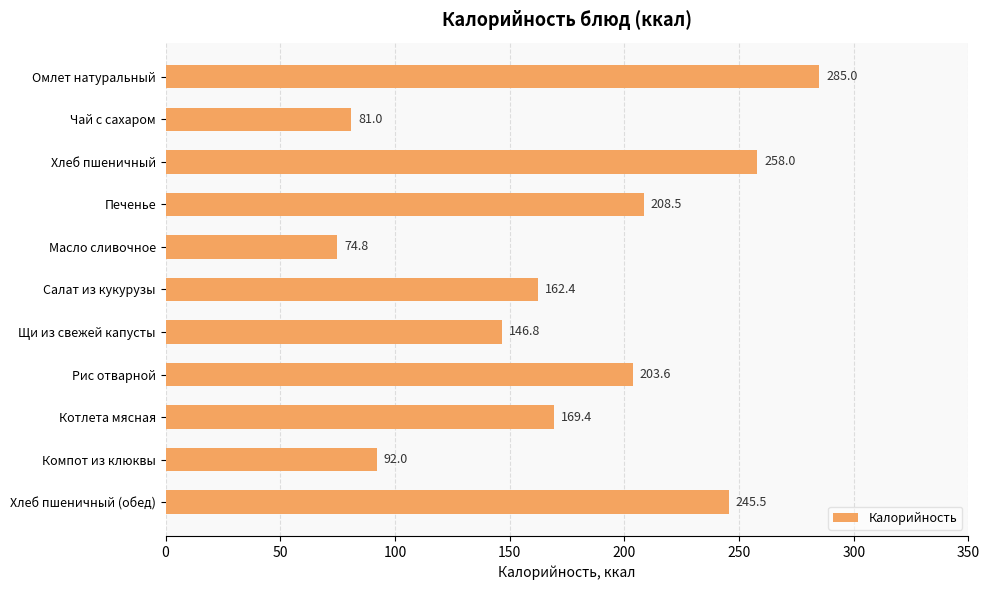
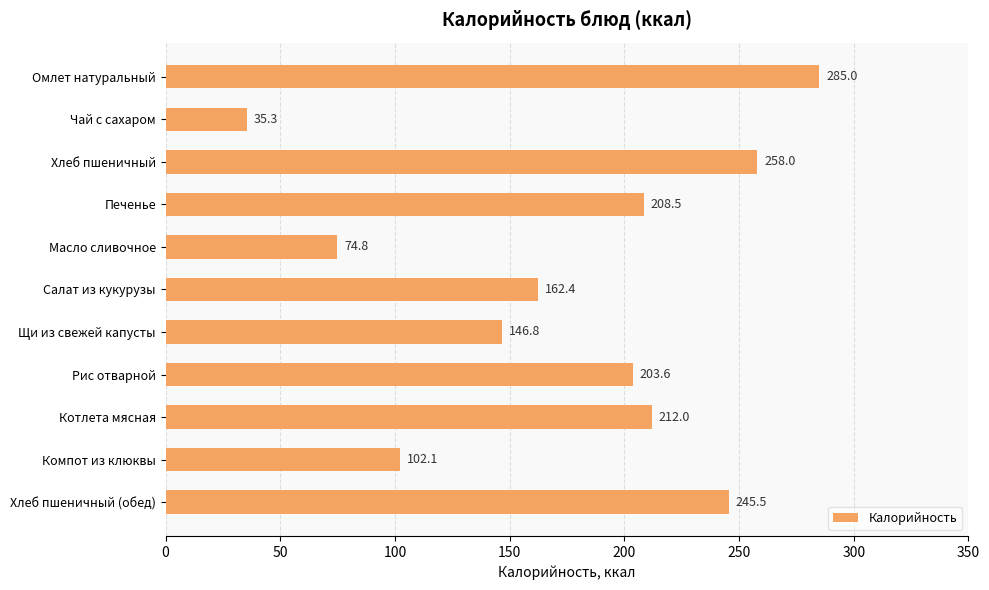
  {
    "Омлет натуральный": 285.0,
-   "Чай с сахаром": 81.0,
+   "Чай с сахаром": 35.3,
    "Хлеб пшеничный": 258.0,
    "Печенье": 208.5,
    "Масло сливочное": 74.8,
    "Салат из кукурузы": 162.4,
    "Щи из свежей капусты": 146.8,
    "Рис отварной": 203.6,
-   "Котлета мясная": 169.4,
-   "Компот из клюквы": 92.0,
+   "Котлета мясная": 212.0,
+   "Компот из клюквы": 102.1,
    "Хлеб пшеничный (обед)": 245.5
  }
